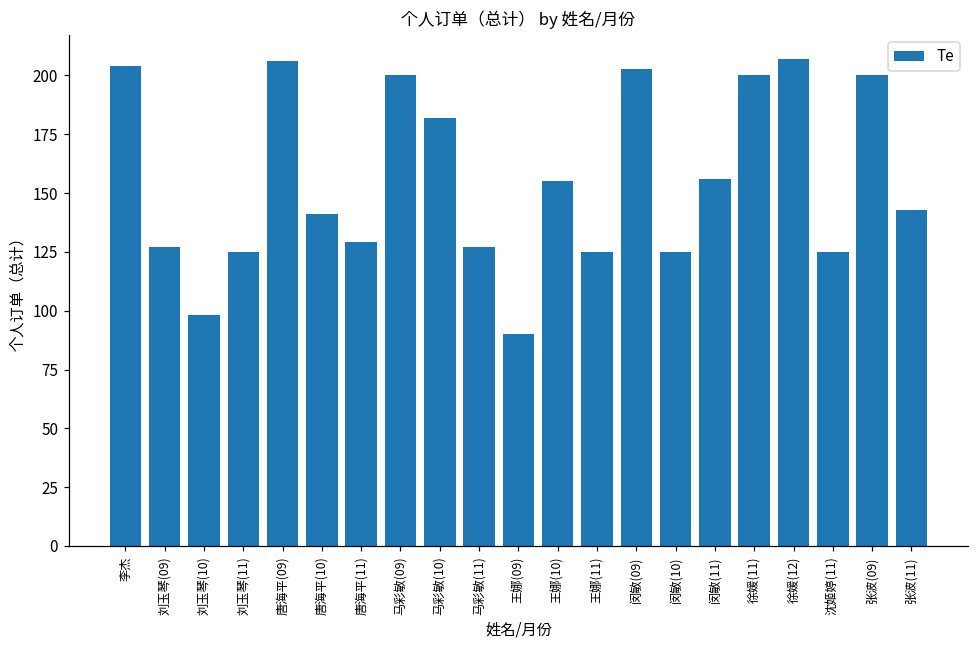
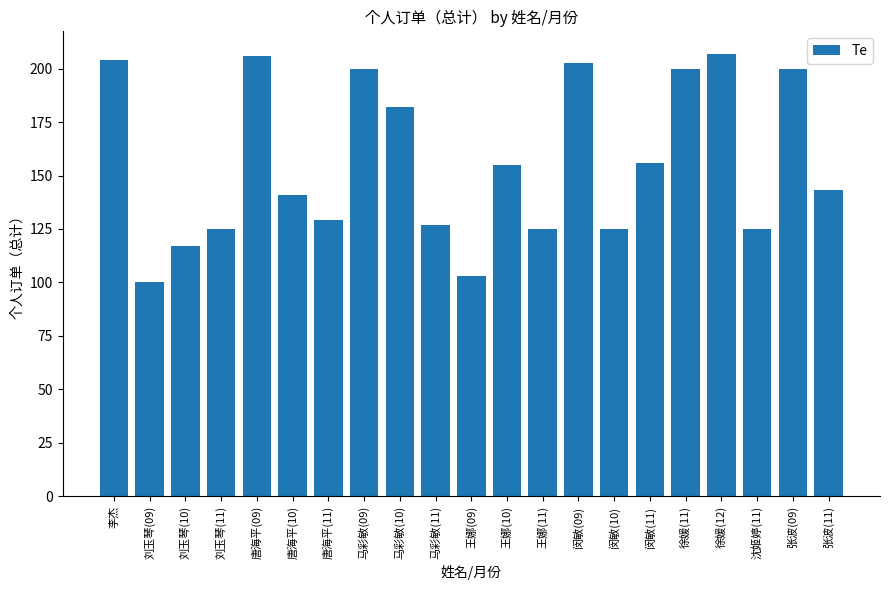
  {
    "李杰": 204,
-   "刘玉琴(09)": 127,
-   "刘玉琴(10)": 98,
+   "刘玉琴(09)": 100,
+   "刘玉琴(10)": 117,
    "刘玉琴(11)": 125,
    "唐海平(09)": 206,
    "唐海平(10)": 141,
    "唐海平(11)": 129,
    "马彩敏(09)": 200,
    "马彩敏(10)": 182,
    "马彩敏(11)": 127,
-   "王娜(09)": 90,
+   "王娜(09)": 103,
    "王娜(10)": 155,
    "王娜(11)": 125,
    "闵敏(09)": 203,
    "闵敏(10)": 125,
    "闵敏(11)": 156,
    "徐媛(11)": 200,
    "徐媛(12)": 207,
    "沈姬婷(11)": 125,
    "张波(09)": 200,
    "张波(11)": 143
  }
